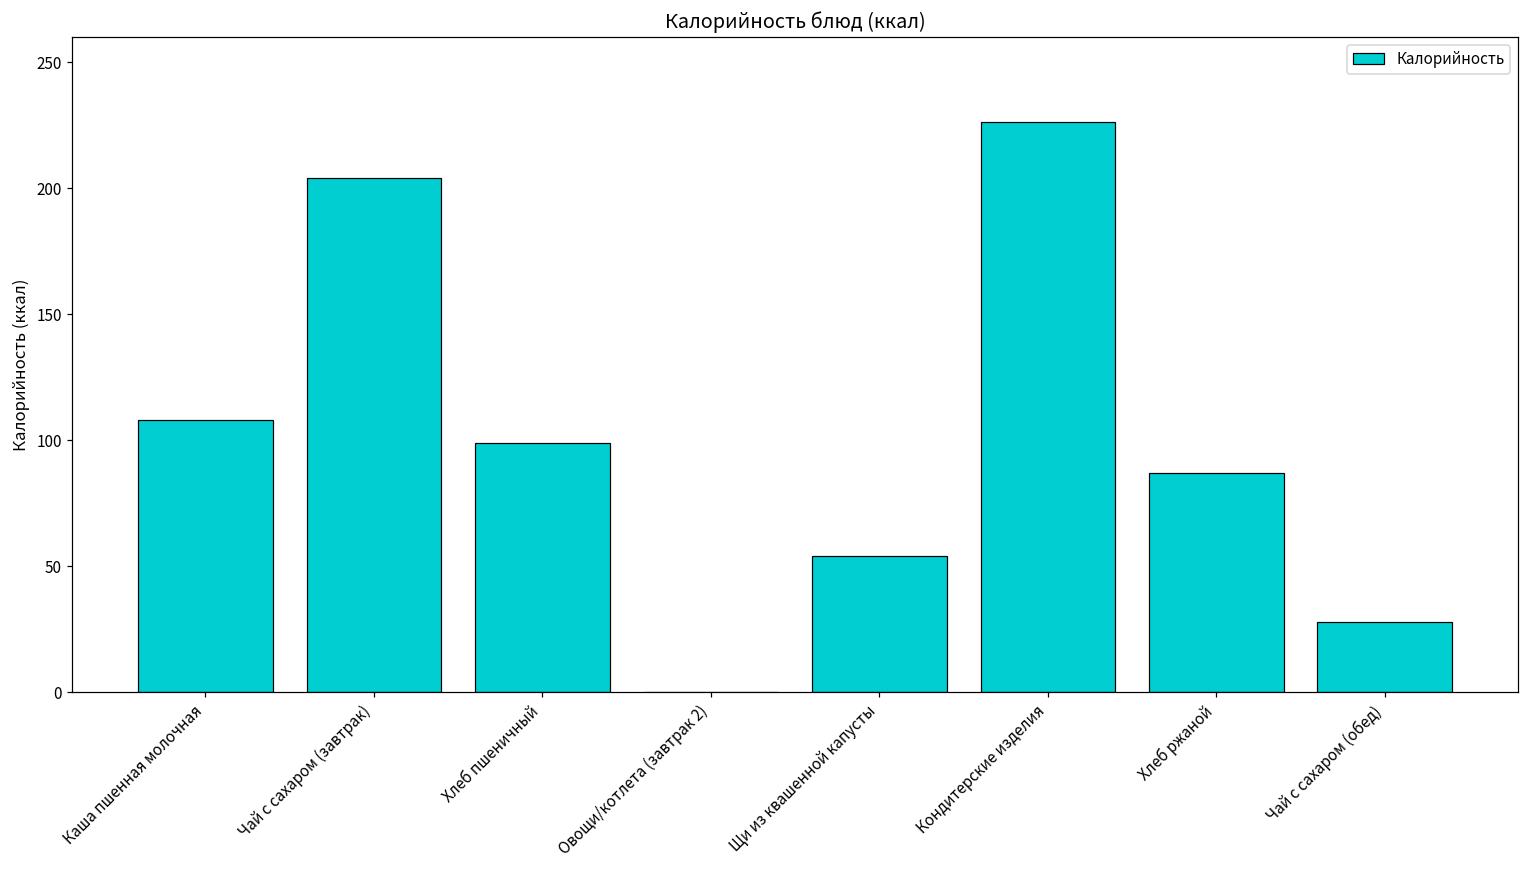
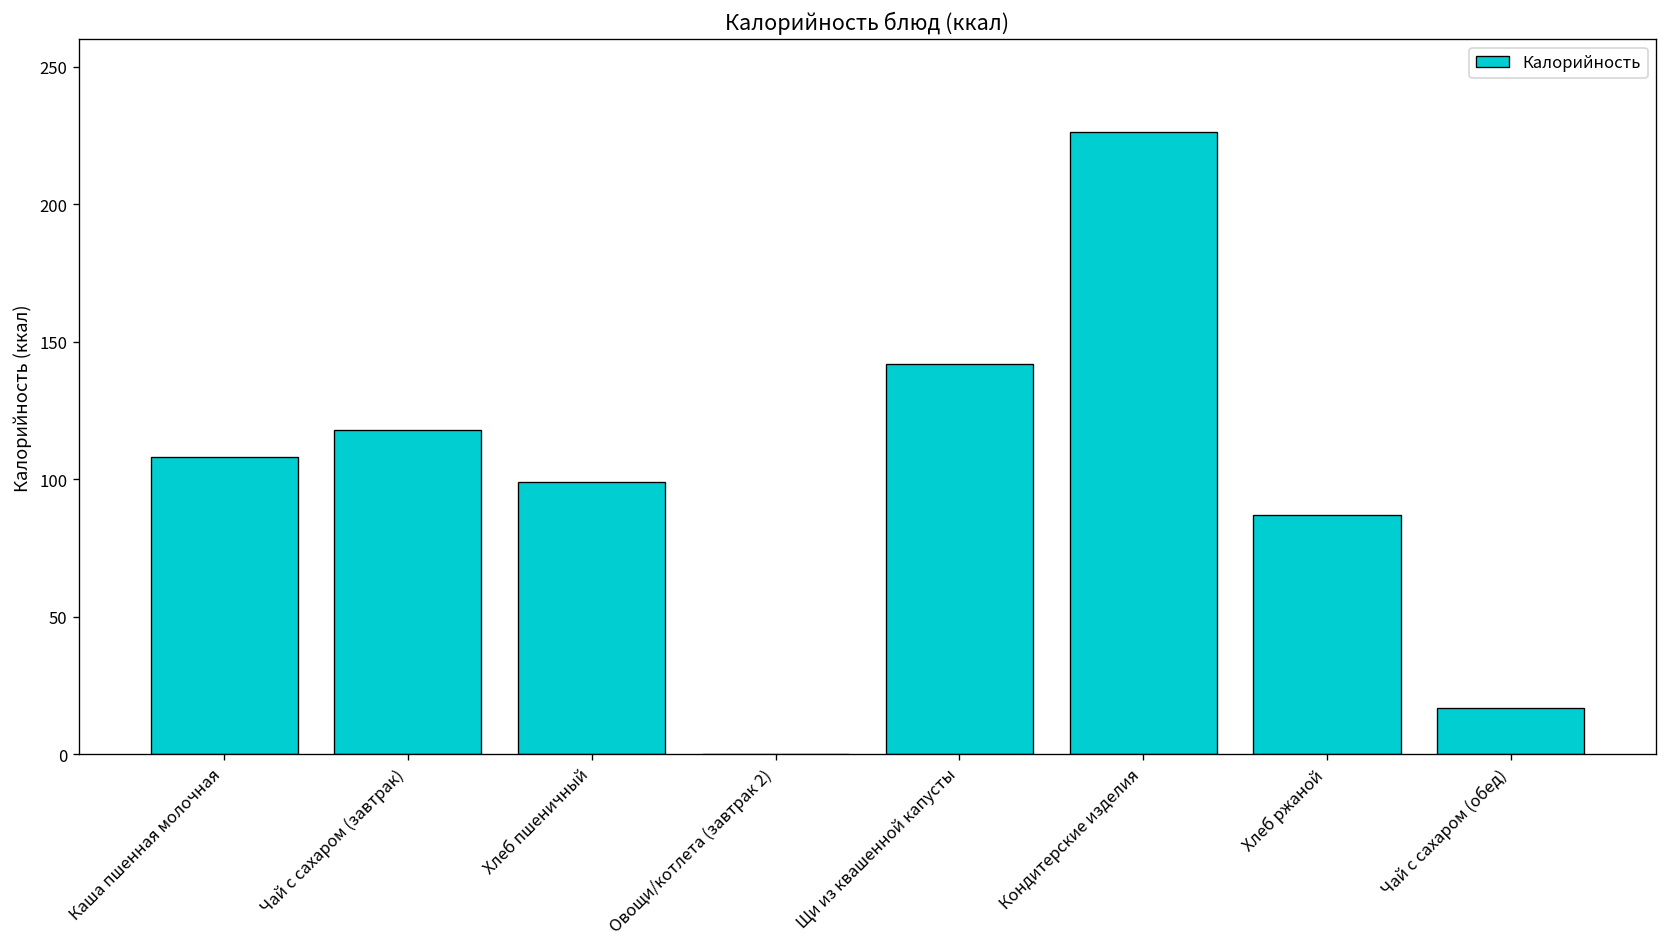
  {
    "Каша пшенная молочная": 108,
-   "Чай с сахаром (завтрак)": 204,
+   "Чай с сахаром (завтрак)": 118,
    "Хлеб пшеничный": 99,
    "Овощи/котлета (завтрак 2)": 0,
-   "Щи из квашенной капусты": 54,
+   "Щи из квашенной капусты": 142,
    "Кондитерские изделия": 226,
    "Хлеб ржаной": 87,
-   "Чай с сахаром (обед)": 28
+   "Чай с сахаром (обед)": 17
  }
